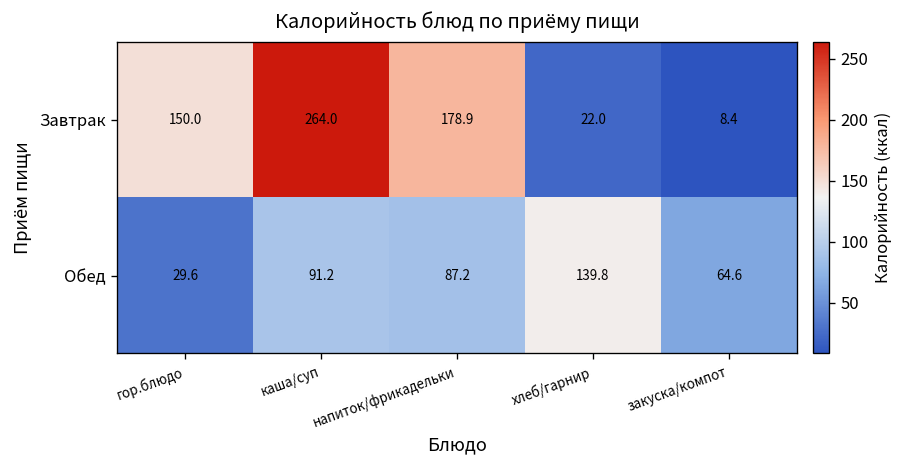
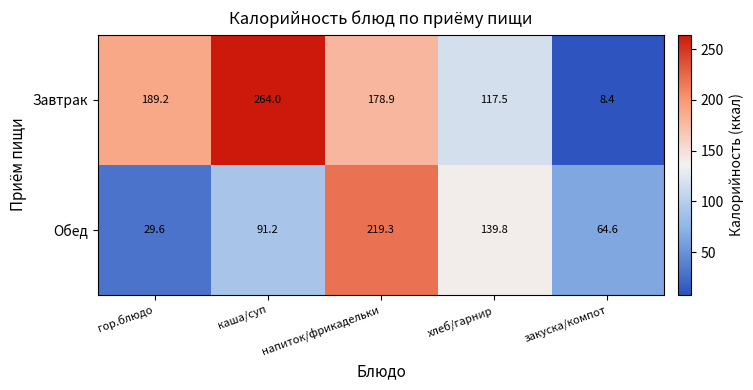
  {
    "Завтрак": {
-     "гор.блюдо": 150.0,
+     "гор.блюдо": 189.2,
      "каша/суп": 264.0,
      "напиток/фрикадельки": 178.9,
-     "хлеб/гарнир": 22.0,
+     "хлеб/гарнир": 117.5,
      "закуска/компот": 8.4
    },
    "Обед": {
      "гор.блюдо": 29.6,
      "каша/суп": 91.2,
-     "напиток/фрикадельки": 87.2,
+     "напиток/фрикадельки": 219.3,
      "хлеб/гарнир": 139.8,
      "закуска/компот": 64.6
    }
  }
